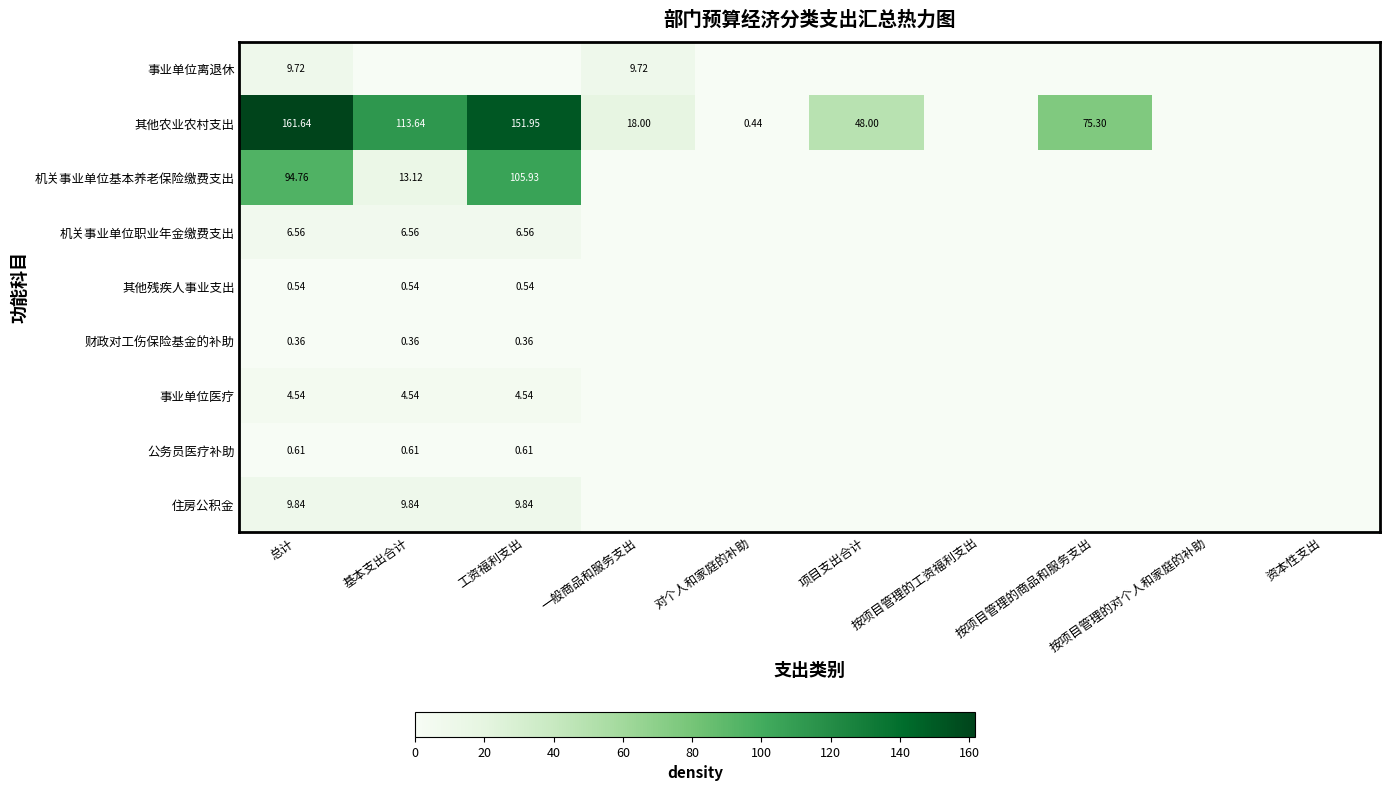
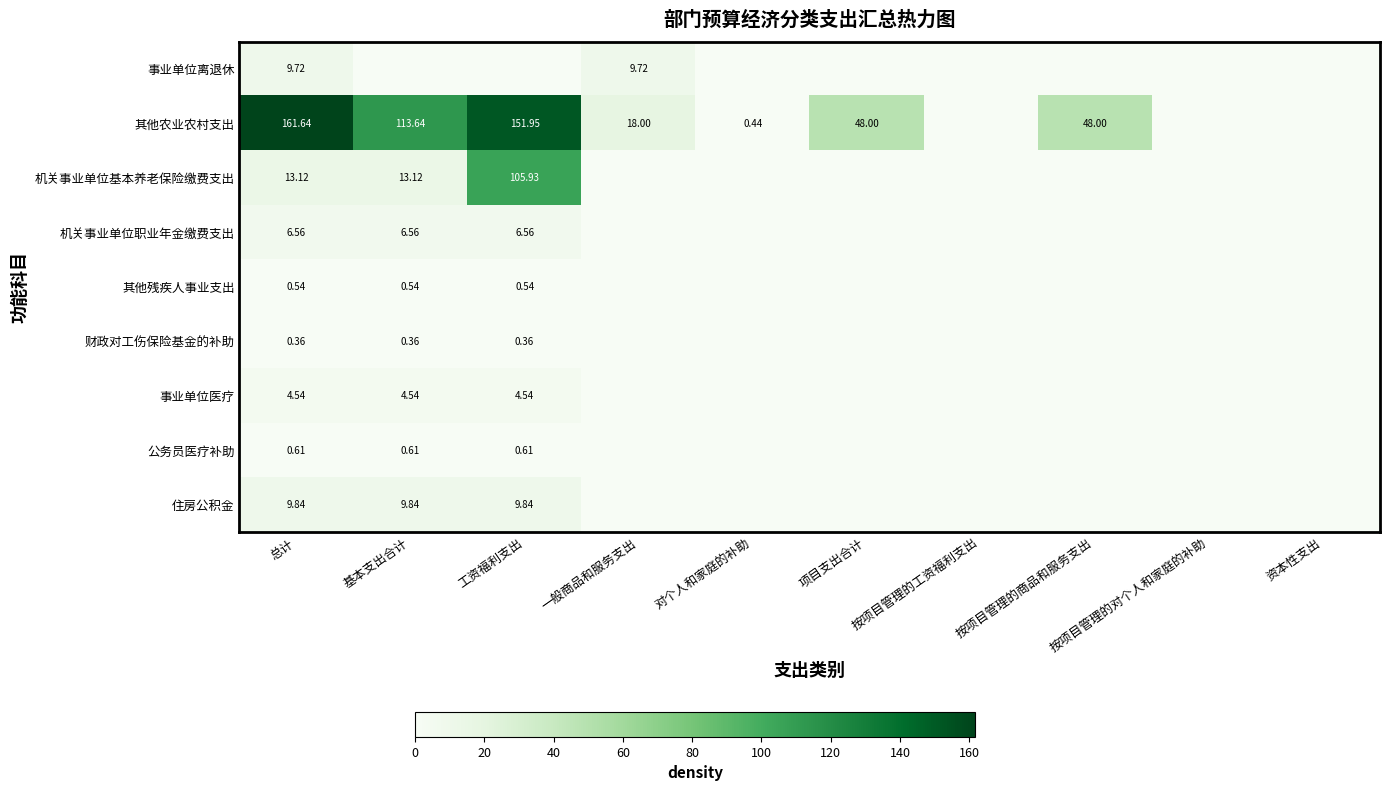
  {
    "事业单位离退休": {
      "总计": 9.72,
      "一般商品和服务支出": 9.72
    },
    "其他农业农村支出": {
      "总计": 161.64,
      "基本支出合计": 113.64,
      "工资福利支出": 151.95,
      "一般商品和服务支出": 18.00,
      "对个人和家庭的补助": 0.44,
      "项目支出合计": 48.00,
-     "按项目管理的商品和服务支出": 75.30
+     "按项目管理的商品和服务支出": 48.00
    },
    "机关事业单位基本养老保险缴费支出": {
-     "总计": 94.76,
+     "总计": 13.12,
      "基本支出合计": 13.12,
      "工资福利支出": 105.93
    },
    "机关事业单位职业年金缴费支出": {
      "总计": 6.56,
      "基本支出合计": 6.56,
      "工资福利支出": 6.56
    },
    "其他残疾人事业支出": {
      "总计": 0.54,
      "基本支出合计": 0.54,
      "工资福利支出": 0.54
    },
    "财政对工伤保险基金的补助": {
      "总计": 0.36,
      "基本支出合计": 0.36,
      "工资福利支出": 0.36
    },
    "事业单位医疗": {
      "总计": 4.54,
      "基本支出合计": 4.54,
      "工资福利支出": 4.54
    },
    "公务员医疗补助": {
      "总计": 0.61,
      "基本支出合计": 0.61,
      "工资福利支出": 0.61
    },
    "住房公积金": {
      "总计": 9.84,
      "基本支出合计": 9.84,
      "工资福利支出": 9.84
    }
  }
